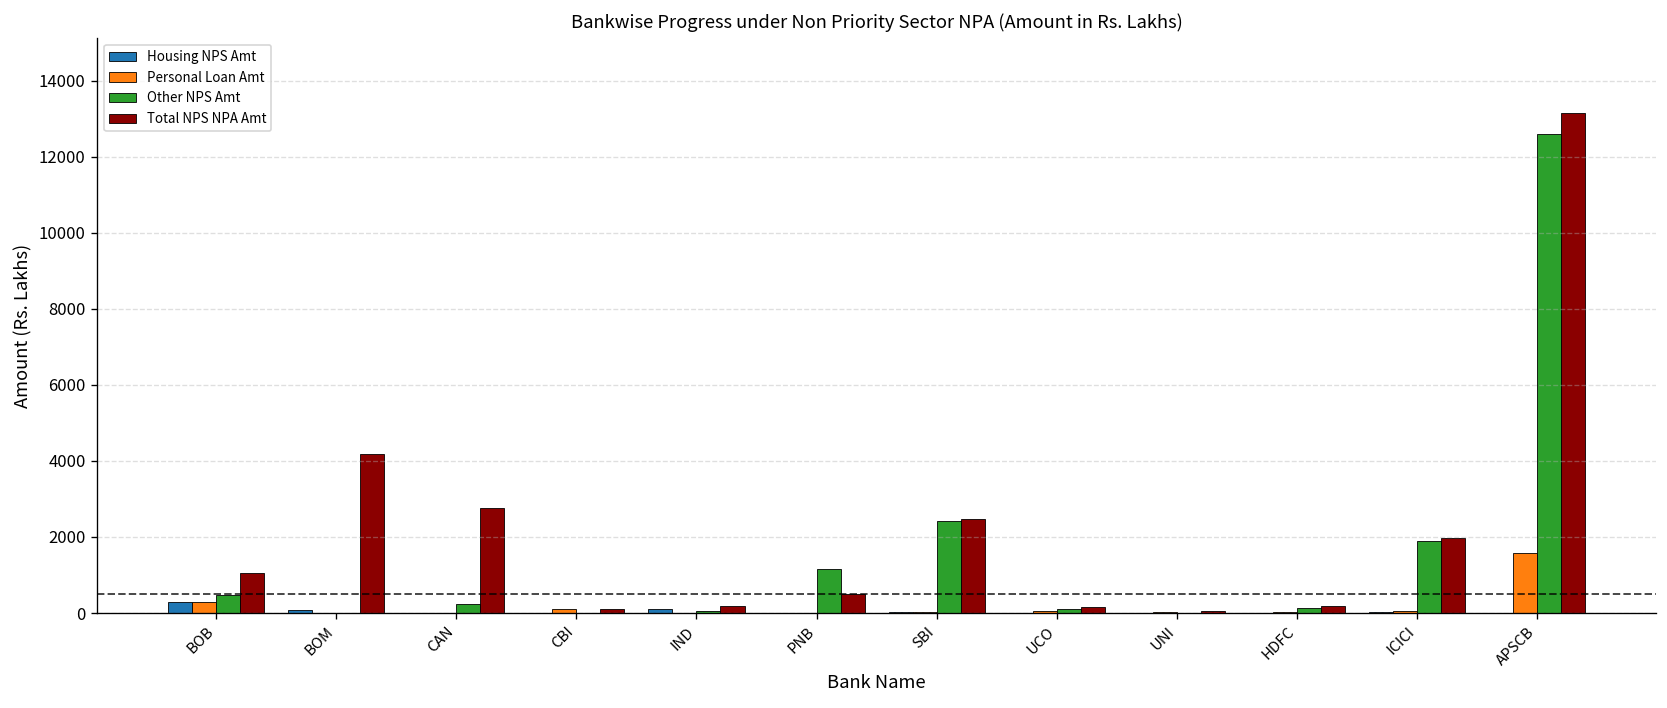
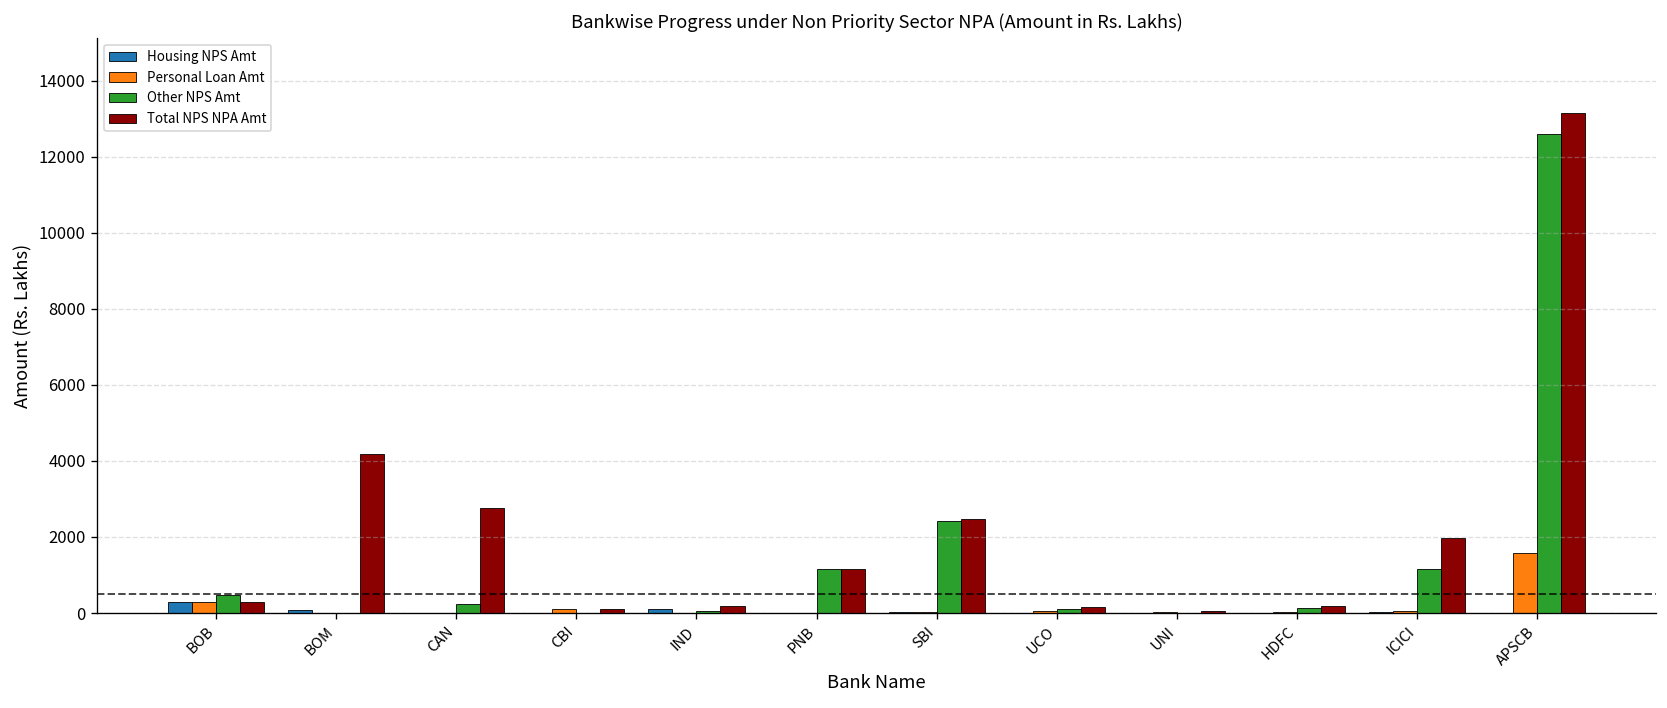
  {
    "Housing NPS Amt": {
      "BOB": 300,
      "CAN": 0,
      "CBI": 0,
      "IND": 100,
      "PNB": 0,
      "UCO": 0,
      "UNI": 0,
      "HDFC": 0,
      "APSCB": 0
    },
    "Personal Loan Amt": {
      "BOB": 300,
      "BOM": 0,
      "CBI": 100,
      "PNB": 0,
      "APSCB": 1600
    },
    "Other NPS Amt": {
      "BOB": 500,
      "BOM": 0,
      "CAN": 200,
      "PNB": 1200,
      "SBI": 2400,
      "UCO": 100,
      "HDFC": 100,
-     "ICICI": 1900,
+     "ICICI": 1200,
      "APSCB": 12600
    },
    "Total NPS NPA Amt": {
-     "BOB": 1000,
+     "BOB": 300,
      "BOM": 4200,
      "CAN": 2800,
      "CBI": 100,
      "IND": 200,
-     "PNB": 500,
+     "PNB": 1200,
      "SBI": 2500,
      "UCO": 200,
      "HDFC": 200,
      "ICICI": 2000,
      "APSCB": 13200
    }
  }
